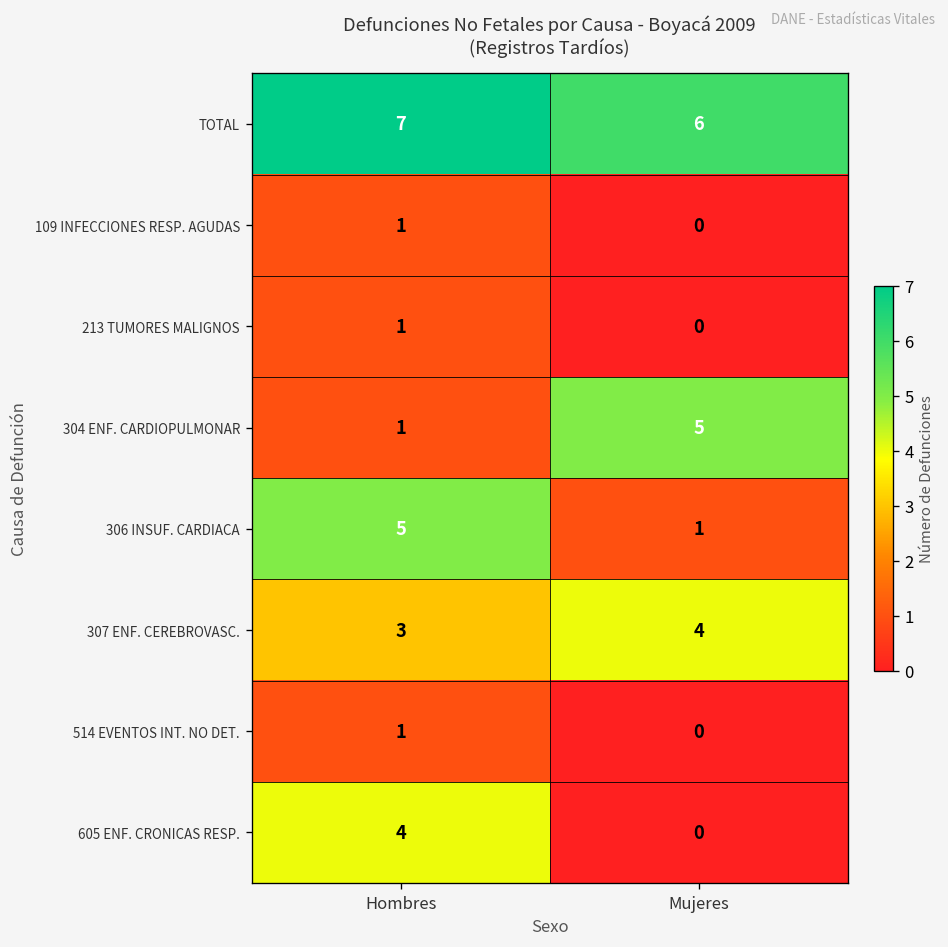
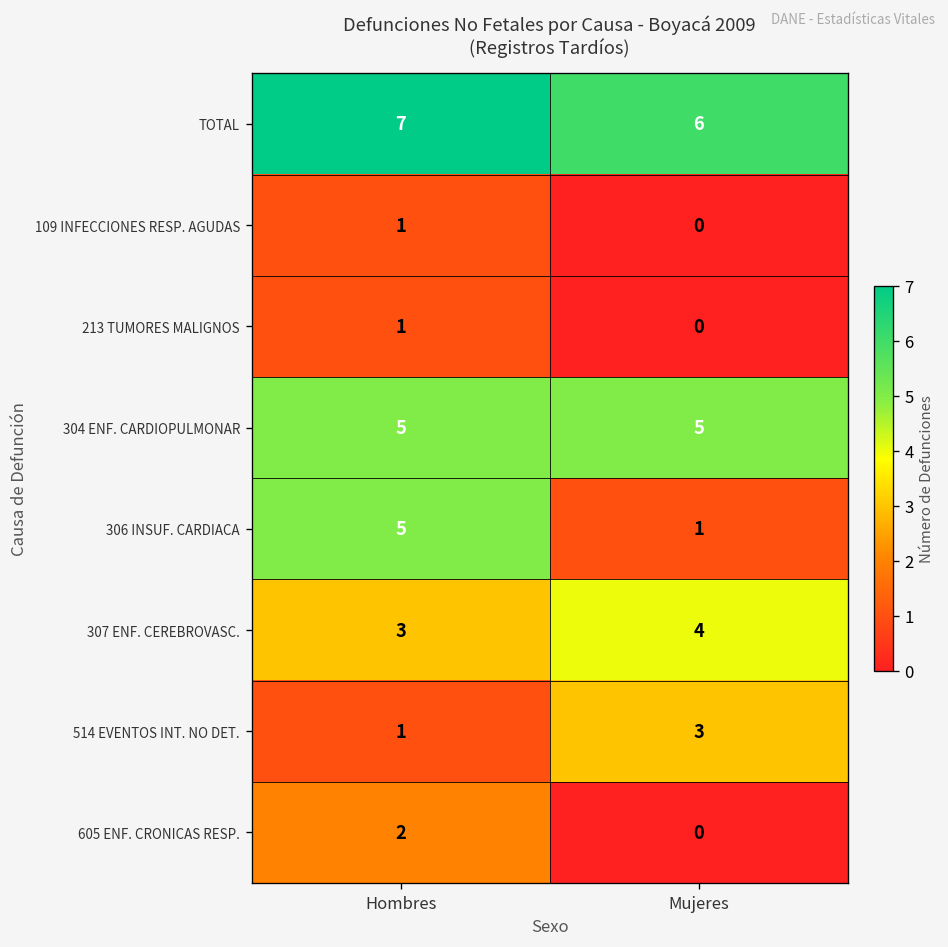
  {
    "TOTAL": {
      "Hombres": 7,
      "Mujeres": 6
    },
    "109 INFECCIONES RESP. AGUDAS": {
      "Hombres": 1,
      "Mujeres": 0
    },
    "213 TUMORES MALIGNOS": {
      "Hombres": 1,
      "Mujeres": 0
    },
    "304 ENF. CARDIOPULMONAR": {
-     "Hombres": 1,
+     "Hombres": 5,
      "Mujeres": 5
    },
    "306 INSUF. CARDIACA": {
      "Hombres": 5,
      "Mujeres": 1
    },
    "307 ENF. CEREBROVASC.": {
      "Hombres": 3,
      "Mujeres": 4
    },
    "514 EVENTOS INT. NO DET.": {
      "Hombres": 1,
-     "Mujeres": 0
+     "Mujeres": 3
    },
    "605 ENF. CRONICAS RESP.": {
-     "Hombres": 4,
+     "Hombres": 2,
      "Mujeres": 0
    }
  }
